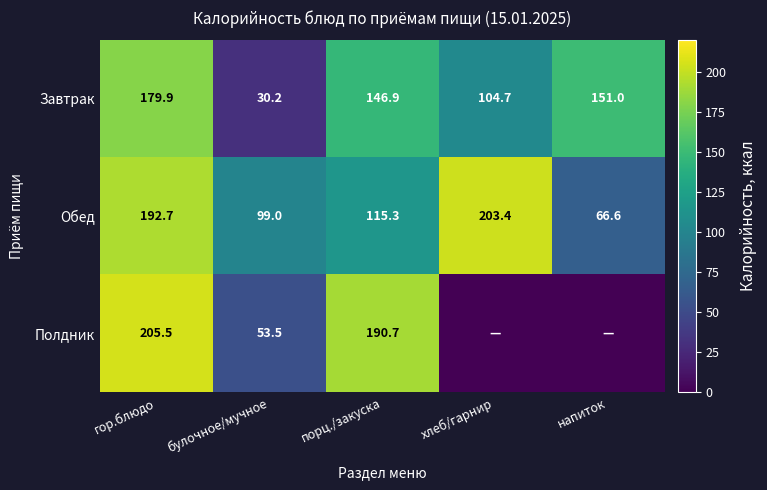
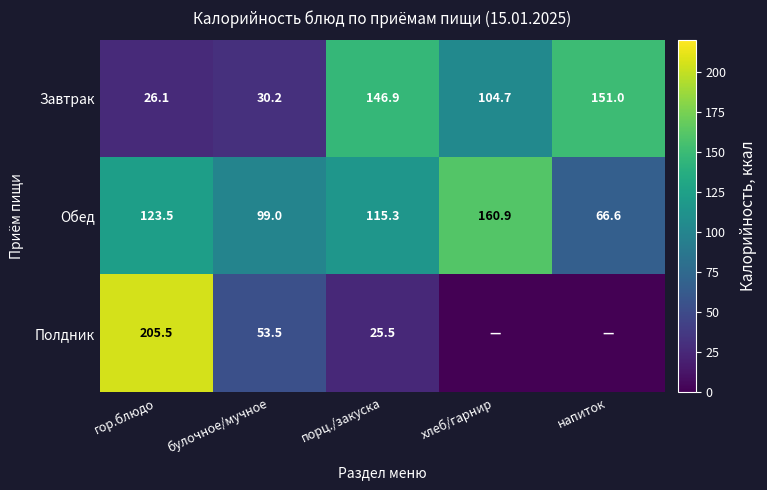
  {
    "Завтрак": {
-     "гор.блюдо": 179.9,
+     "гор.блюдо": 26.1,
      "булочное/мучное": 30.2,
      "порц./закуска": 146.9,
      "хлеб/гарнир": 104.7,
      "напиток": 151.0
    },
    "Обед": {
-     "гор.блюдо": 192.7,
+     "гор.блюдо": 123.5,
      "булочное/мучное": 99.0,
      "порц./закуска": 115.3,
-     "хлеб/гарнир": 203.4,
+     "хлеб/гарнир": 160.9,
      "напиток": 66.6
    },
    "Полдник": {
      "гор.блюдо": 205.5,
      "булочное/мучное": 53.5,
-     "порц./закуска": 190.7
+     "порц./закуска": 25.5
    }
  }
